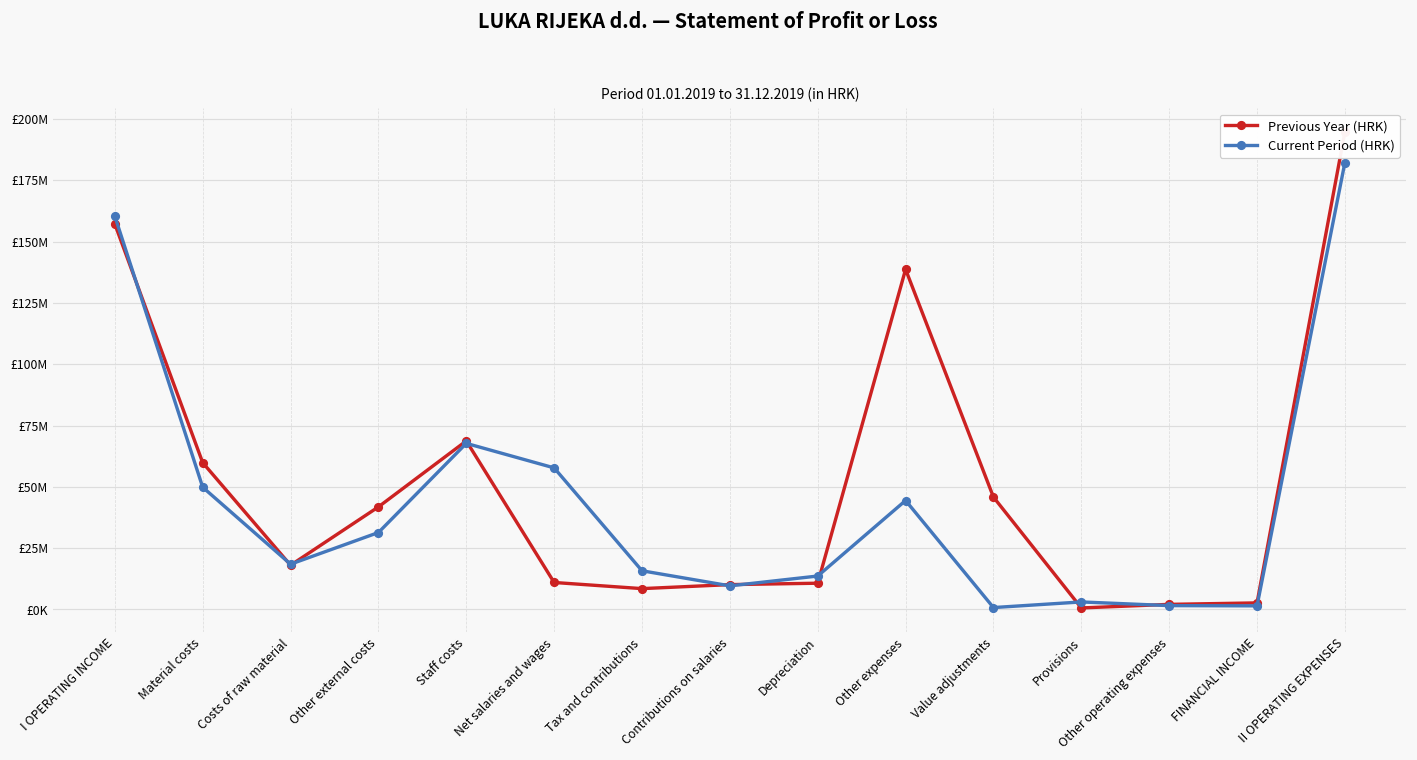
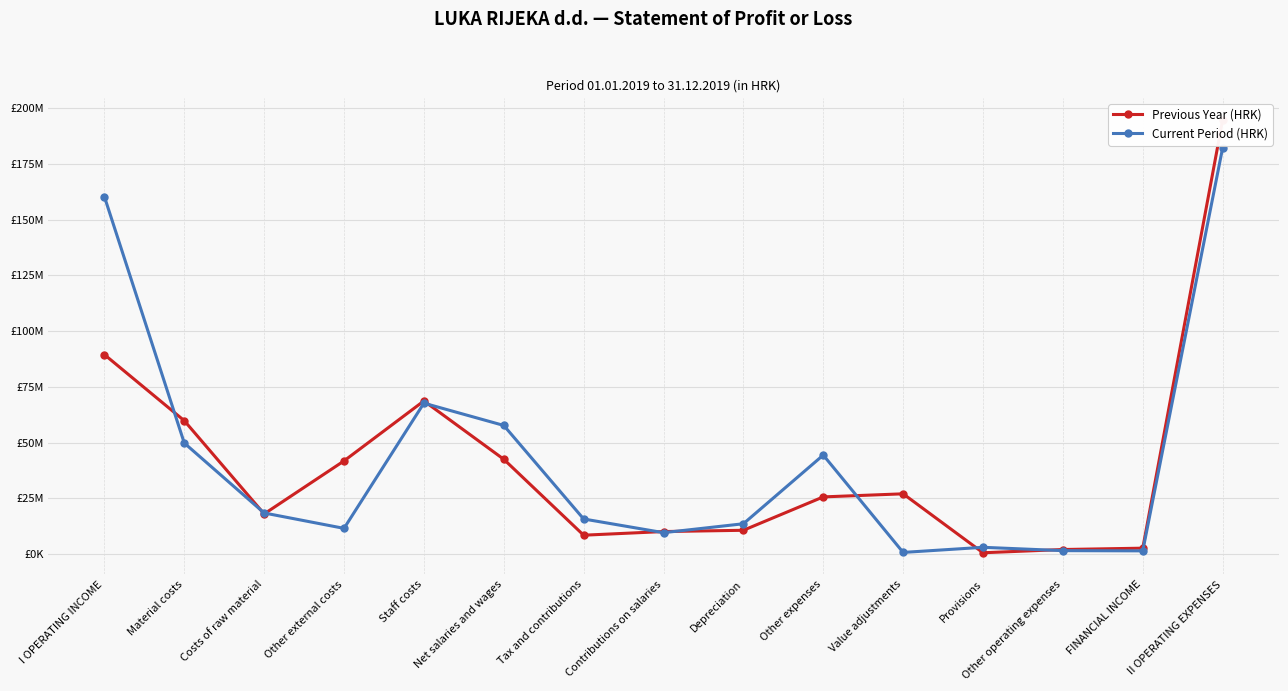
  {
    "Previous Year (HRK)": {
-     "I OPERATING INCOME": "£157000000",
+     "I OPERATING INCOME": "£90000000",
      "Material costs": "£60000000",
      "Other external costs": "£42000000",
-     "Net salaries and wages": "£11000000",
+     "Net salaries and wages": "£43000000",
      "Tax and contributions": "£9000000",
      "Depreciation": "£11000000",
-     "Other expenses": "£139000000",
-     "Value adjustments": "£46000000",
+     "Other expenses": "£26000000",
+     "Value adjustments": "£27000000",
      "Provisions": "£1000000",
      "FINANCIAL INCOME": "£3000000"
    },
    "Current Period (HRK)": {
      "I OPERATING INCOME": "£160000000",
      "Material costs": "£50000000",
-     "Other external costs": "£31000000",
+     "Other external costs": "£12000000",
      "Net salaries and wages": "£58000000",
      "Tax and contributions": "£16000000",
      "Depreciation": "£14000000",
      "Other expenses": "£44000000",
      "Value adjustments": "£1000000",
      "Provisions": "£3000000",
      "FINANCIAL INCOME": "£1000000",
      "II OPERATING EXPENSES": "£182000000"
    }
  }
